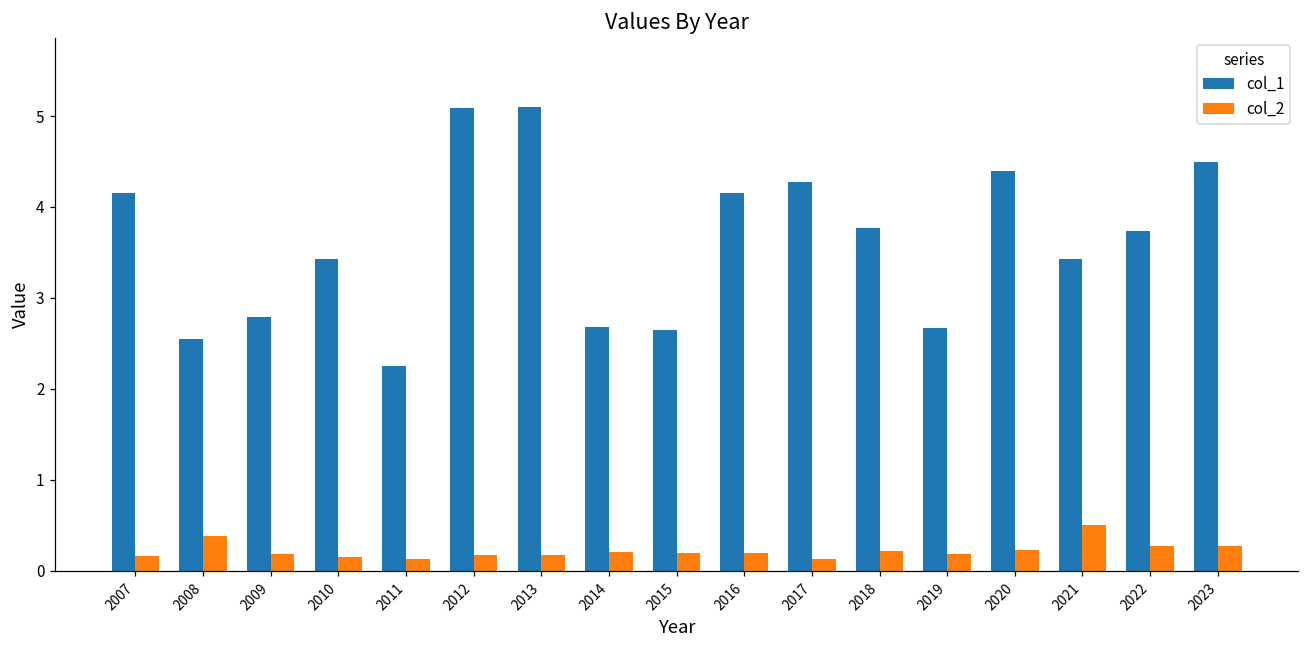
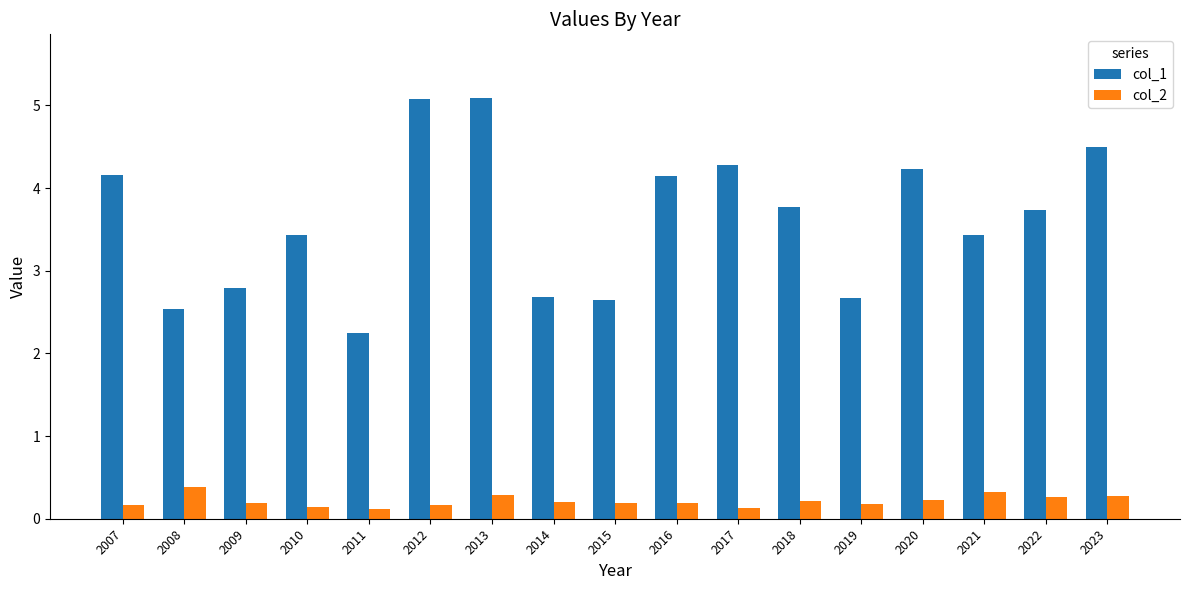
  {
    "col_1": {
      "2007": 4.2,
      "2008": 2.5,
      "2009": 2.8,
      "2010": 3.4,
      "2011": 2.2,
      "2012": 5.1,
      "2013": 5.1,
      "2014": 2.7,
      "2015": 2.6,
      "2016": 4.1,
      "2017": 4.3,
      "2018": 3.8,
      "2019": 2.7,
-     "2020": 4.4,
+     "2020": 4.2,
      "2021": 3.4,
      "2022": 3.7,
      "2023": 4.5
    },
    "col_2": {
      "2007": 0.2,
      "2008": 0.4,
      "2009": 0.2,
      "2010": 0.1,
      "2011": 0.1,
      "2012": 0.2,
-     "2013": 0.2,
+     "2013": 0.3,
      "2014": 0.2,
      "2015": 0.2,
      "2016": 0.2,
      "2017": 0.1,
      "2018": 0.2,
      "2019": 0.2,
      "2020": 0.2,
-     "2021": 0.5,
+     "2021": 0.3,
      "2022": 0.3,
      "2023": 0.3
    }
  }
